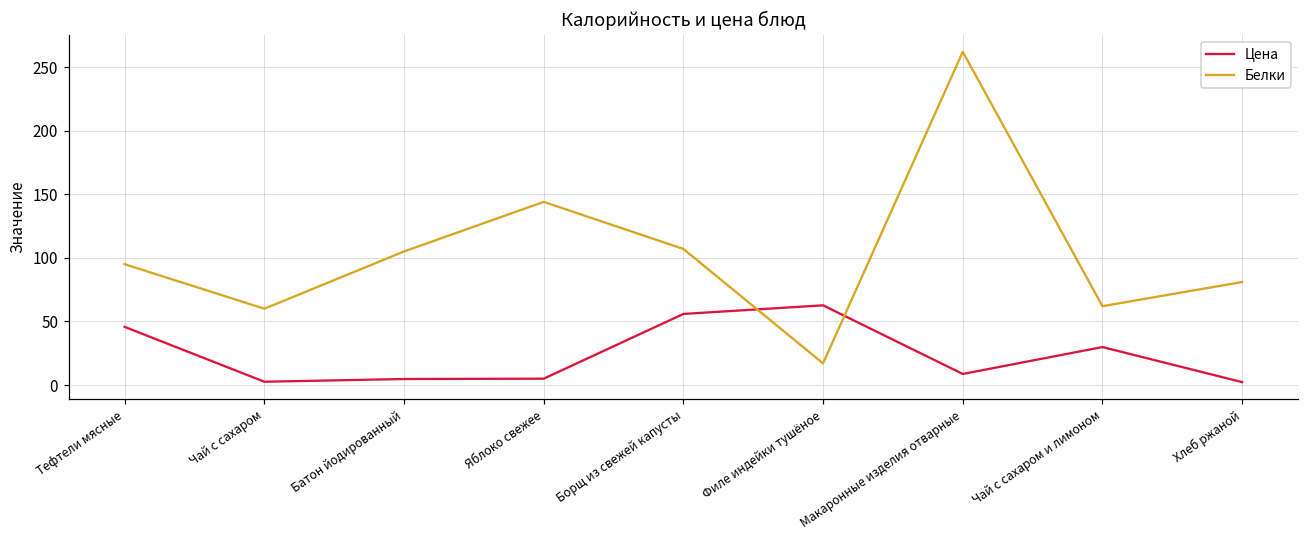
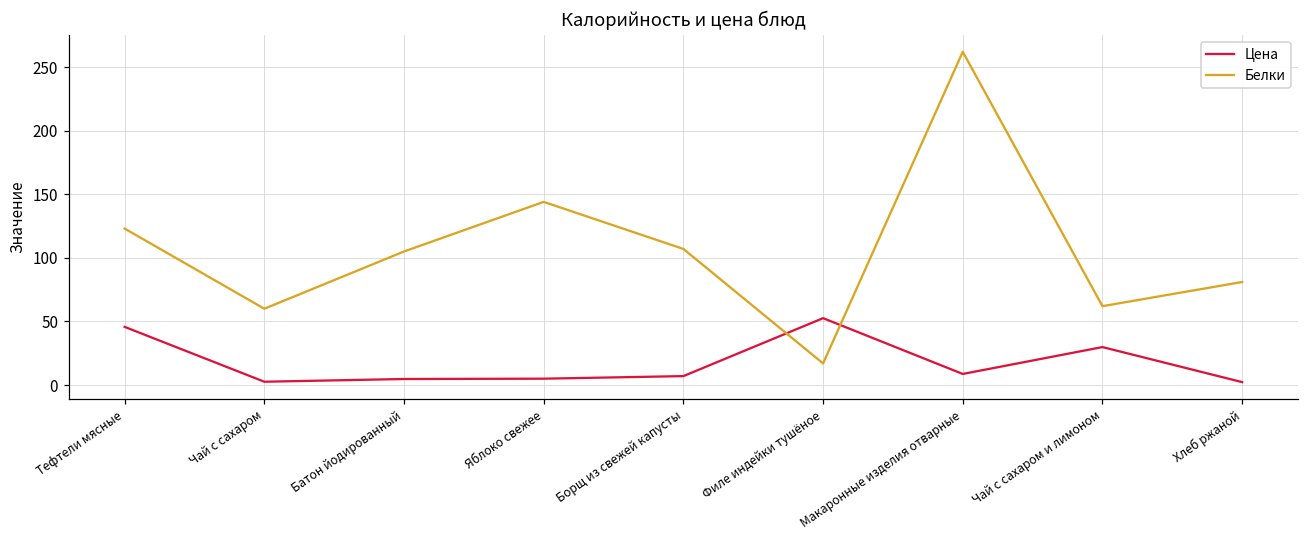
  {
    "Цена": {
      "Тефтели мясные": 46,
      "Чай с сахаром": 3,
      "Батон йодированный": 5,
      "Яблоко свежее": 5,
-     "Борщ из свежей капусты": 56,
-     "Филе индейки тушёное": 63,
+     "Борщ из свежей капусты": 7,
+     "Филе индейки тушёное": 53,
      "Макаронные изделия отварные": 9,
      "Чай с сахаром и лимоном": 30,
      "Хлеб ржаной": 2
    },
    "Белки": {
-     "Тефтели мясные": 95,
+     "Тефтели мясные": 123,
      "Чай с сахаром": 60,
      "Батон йодированный": 105,
      "Яблоко свежее": 144,
      "Борщ из свежей капусты": 107,
      "Филе индейки тушёное": 17,
      "Макаронные изделия отварные": 262,
      "Чай с сахаром и лимоном": 62,
      "Хлеб ржаной": 81
    }
  }
